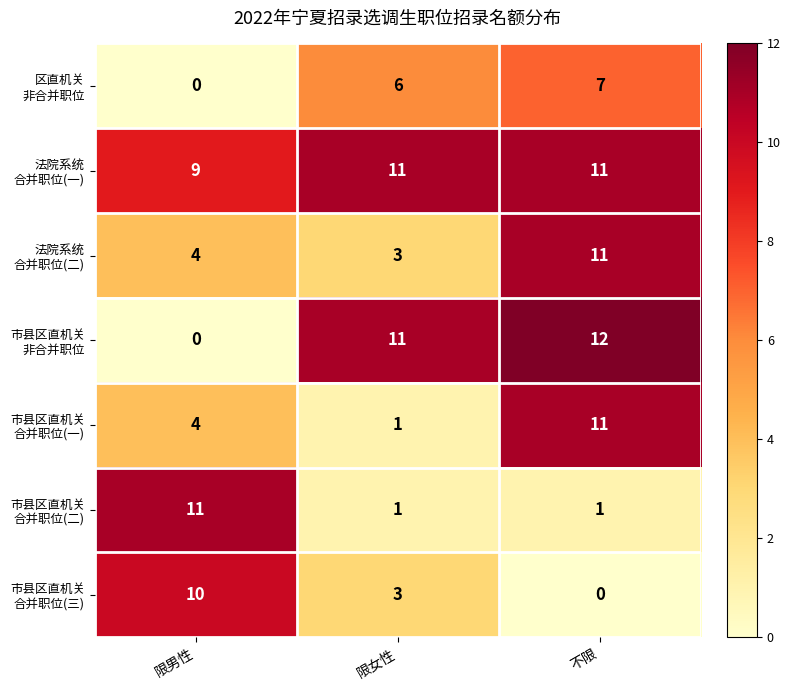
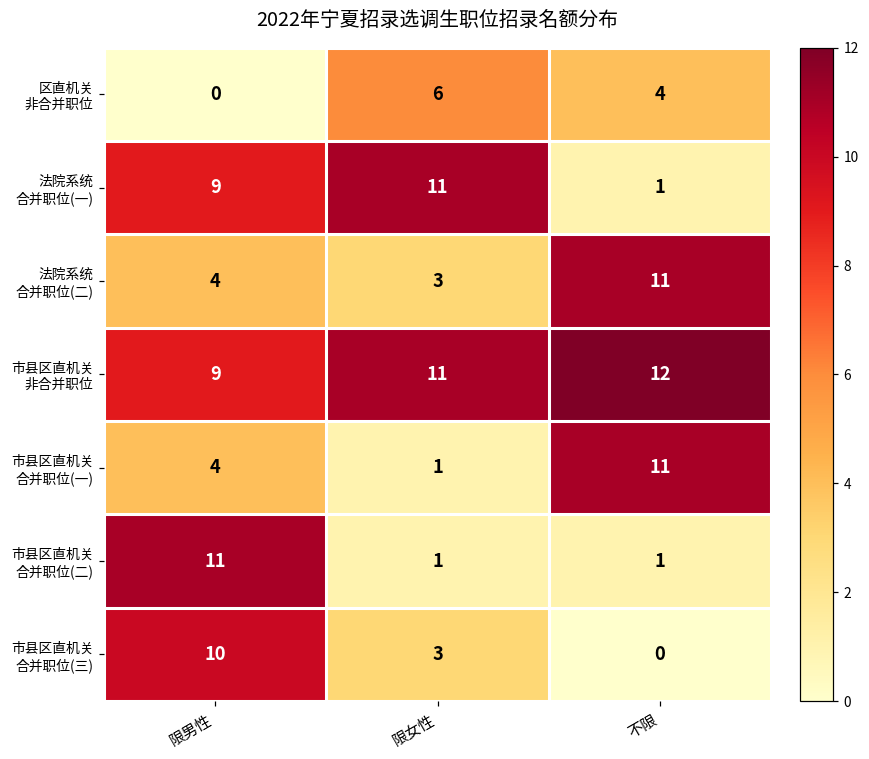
  {
    "区直机关 非合并职位": {
      "限男性": 0,
      "限女性": 6,
-     "不限": 7
+     "不限": 4
    },
    "法院系统 合并职位(一)": {
      "限男性": 9,
      "限女性": 11,
-     "不限": 11
+     "不限": 1
    },
    "法院系统 合并职位(二)": {
      "限男性": 4,
      "限女性": 3,
      "不限": 11
    },
    "市县区直机关 非合并职位": {
-     "限男性": 0,
+     "限男性": 9,
      "限女性": 11,
      "不限": 12
    },
    "市县区直机关 合并职位(一)": {
      "限男性": 4,
      "限女性": 1,
      "不限": 11
    },
    "市县区直机关 合并职位(二)": {
      "限男性": 11,
      "限女性": 1,
      "不限": 1
    },
    "市县区直机关 合并职位(三)": {
      "限男性": 10,
      "限女性": 3,
      "不限": 0
    }
  }
